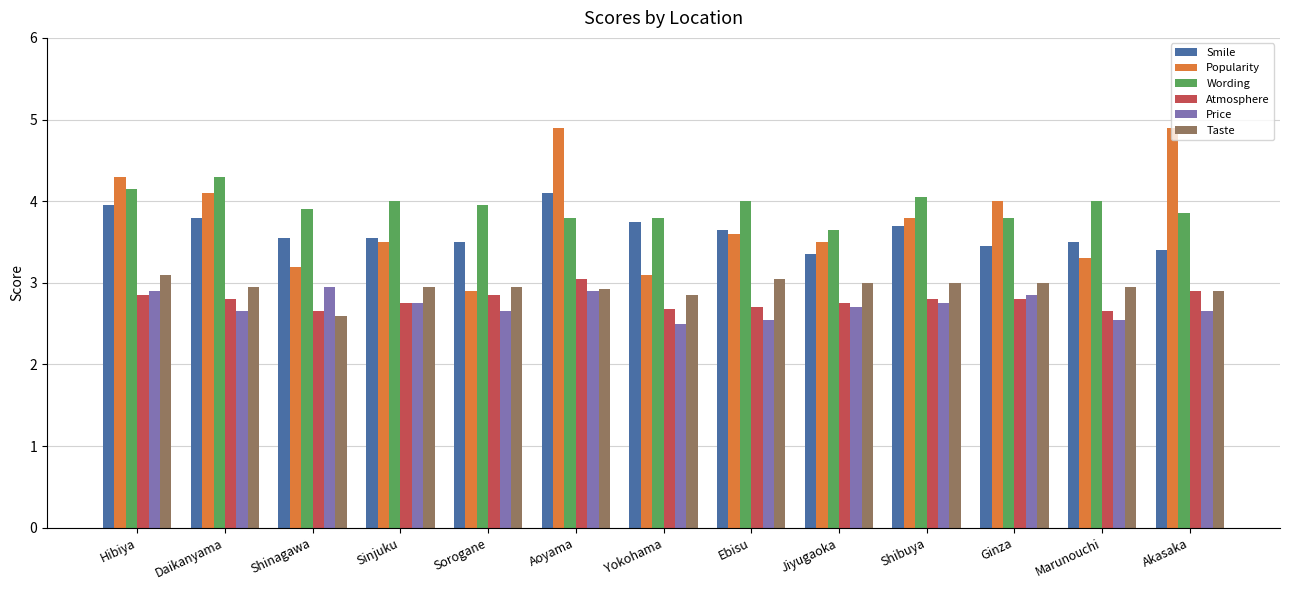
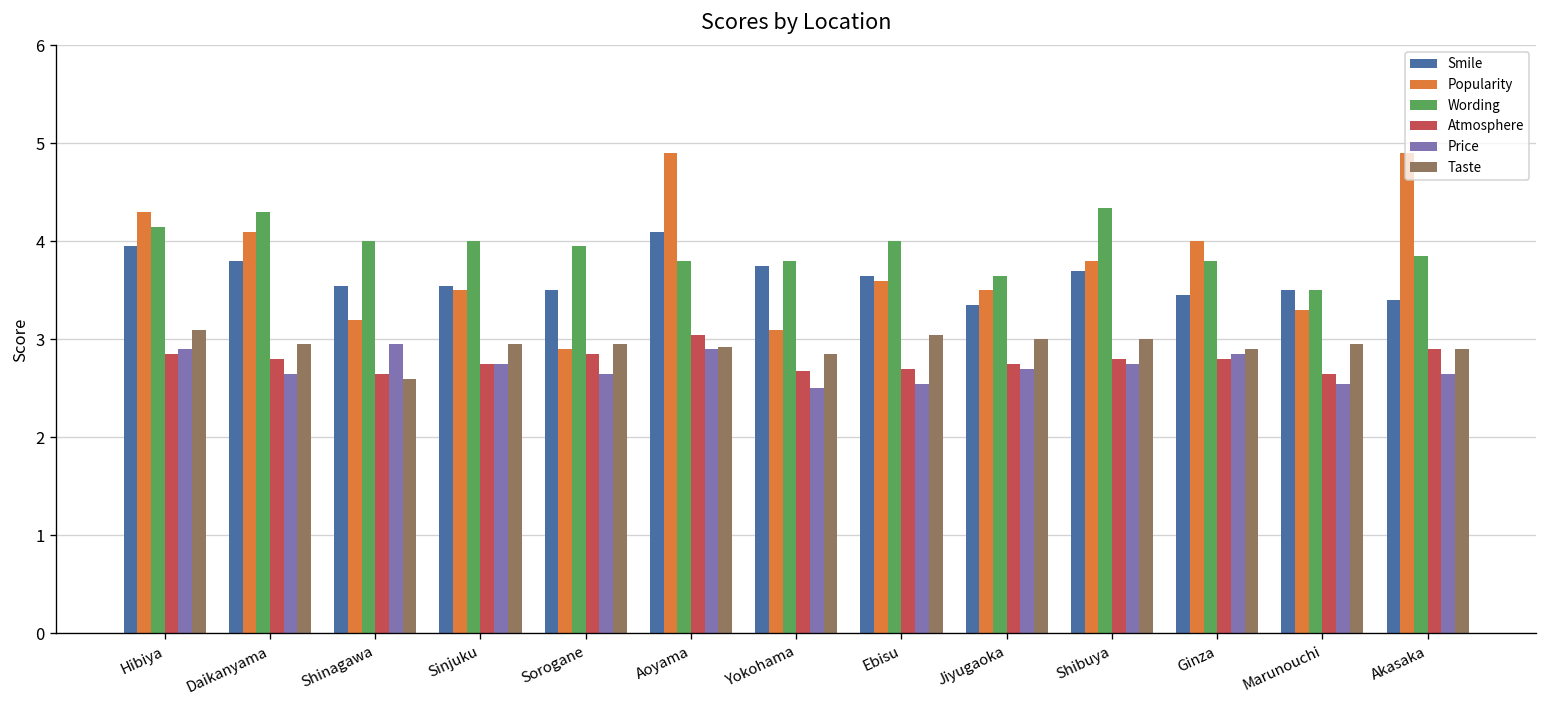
  {
    "Wording": {
      "Hibiya": 4.2,
      "Daikanyama": 4.3,
-     "Shinagawa": 3.9,
+     "Shinagawa": 4.0,
      "Sinjuku": 4.0,
      "Sorogane": 4.0,
      "Aoyama": 3.8,
      "Yokohama": 3.8,
      "Ebisu": 4.0,
      "Jiyugaoka": 3.7,
-     "Shibuya": 4.1,
+     "Shibuya": 4.3,
      "Ginza": 3.8,
-     "Marunouchi": 4.0,
+     "Marunouchi": 3.5,
      "Akasaka": 3.9
    },
    "Taste": {
      "Hibiya": 3.1,
      "Daikanyama": 3.0,
      "Shinagawa": 2.6,
      "Sinjuku": 3.0,
      "Sorogane": 3.0,
      "Aoyama": 2.9,
      "Yokohama": 2.9,
      "Ebisu": 3.1,
      "Jiyugaoka": 3.0,
      "Shibuya": 3.0,
-     "Ginza": 3.0,
+     "Ginza": 2.9,
      "Marunouchi": 3.0,
      "Akasaka": 2.9
    }
  }
